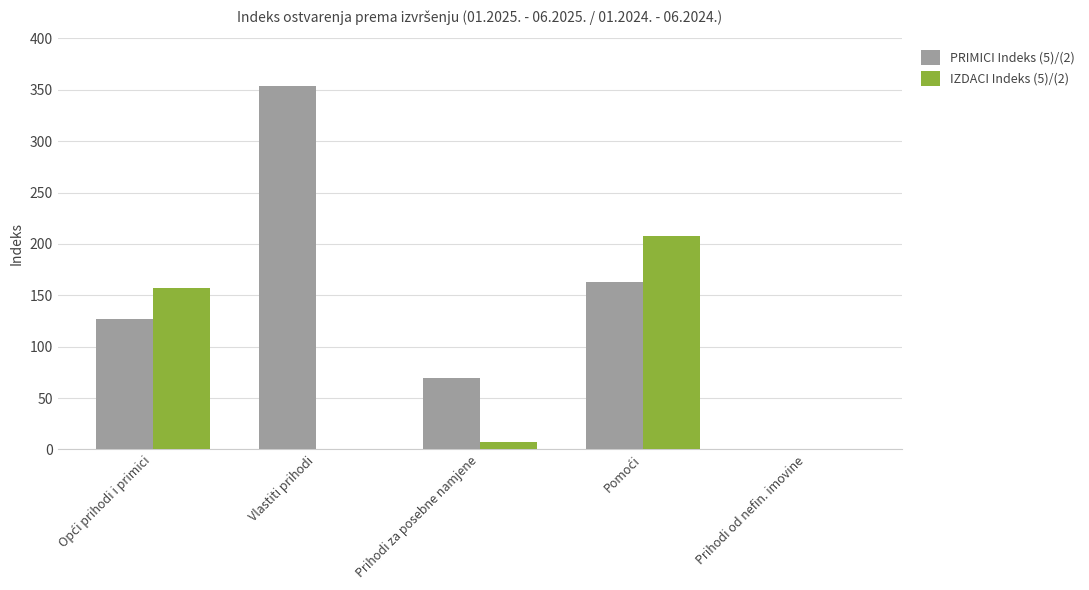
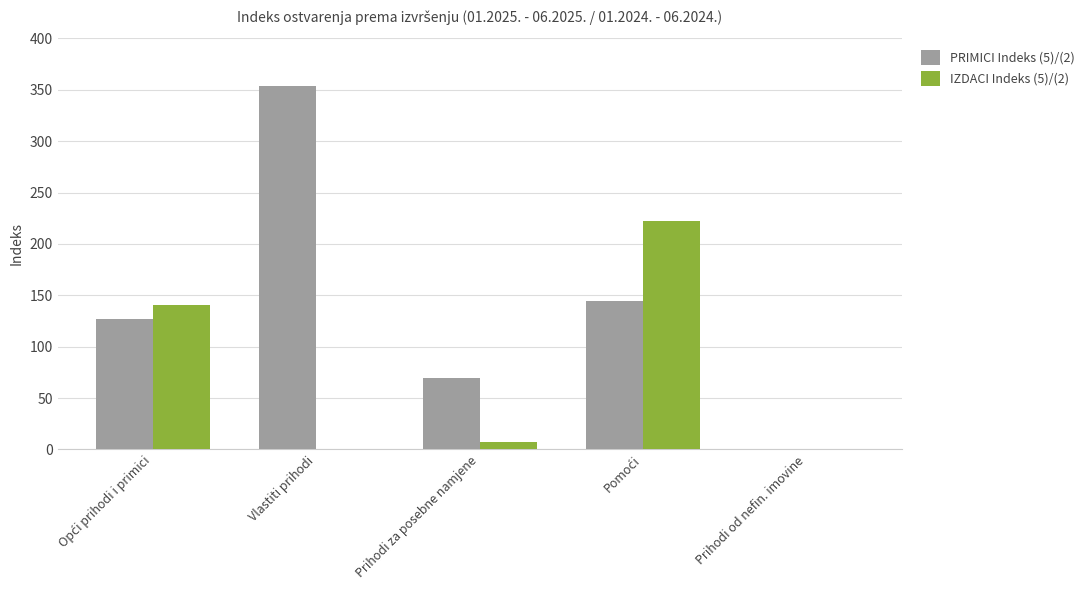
  {
    "PRIMICI Indeks (5)/(2)": {
      "Opći prihodi i primici": 127,
      "Vlastiti prihodi": 354,
      "Prihodi za posebne namjene": 70,
-     "Pomoći": 163,
+     "Pomoći": 145,
      "Prihodi od nefin. imovine": 0
    },
    "IZDACI Indeks (5)/(2)": {
-     "Opći prihodi i primici": 157,
+     "Opći prihodi i primici": 140,
      "Vlastiti prihodi": 0,
      "Prihodi za posebne namjene": 8,
-     "Pomoći": 208,
+     "Pomoći": 223,
      "Prihodi od nefin. imovine": 0
    }
  }
